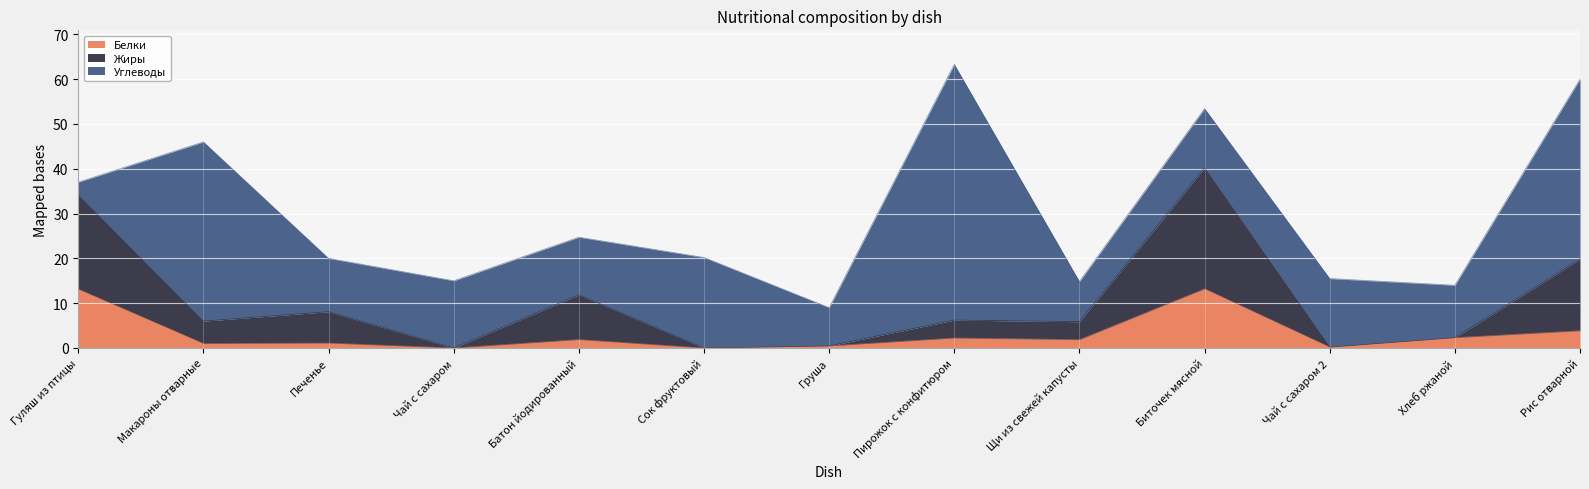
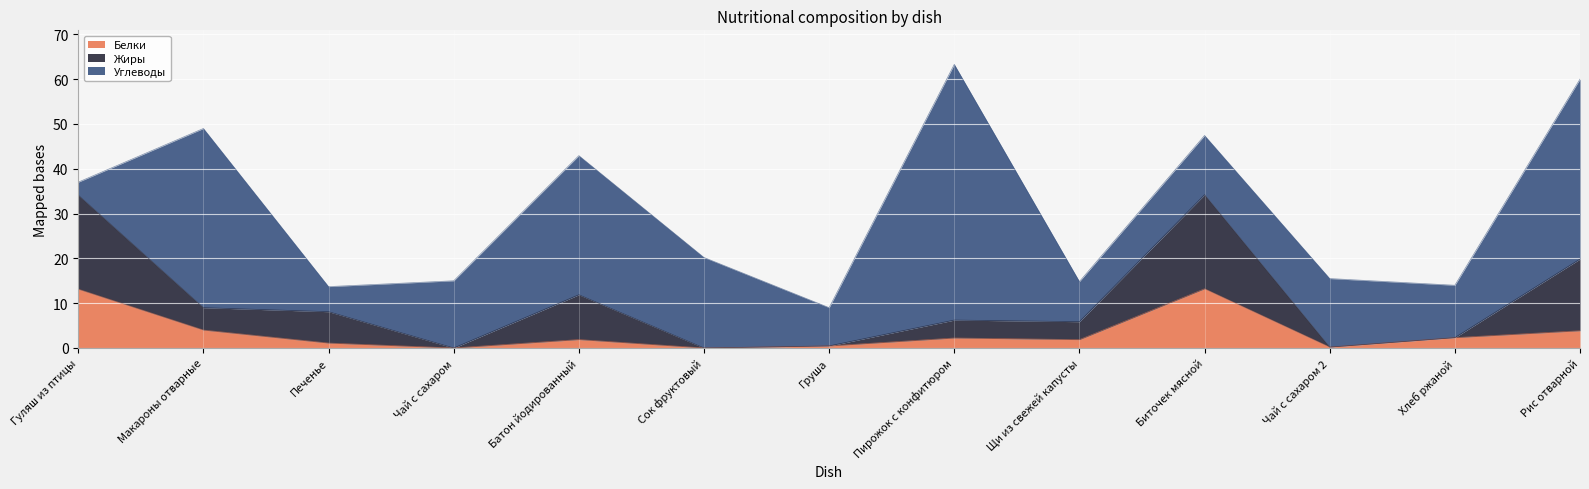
  {
    "Белки": {
      "Гуляш из птицы": 13,
-     "Макароны отварные": 1,
+     "Макароны отварные": 4,
      "Печенье": 1,
      "Батон йодированный": 2,
      "Пирожок с конфитюром": 2,
      "Щи из свежей капусты": 2,
      "Биточек мясной": 13,
      "Рис отварной": 4
    },
    "Жиры": {
      "Гуляш из птицы": 21,
      "Макароны отварные": 5,
      "Печенье": 7,
      "Батон йодированный": 10,
      "Пирожок с конфитюром": 4,
      "Щи из свежей капусты": 4,
-     "Биточек мясной": 27,
+     "Биточек мясной": 21,
      "Рис отварной": 16
    },
    "Углеводы": {
      "Гуляш из птицы": 3,
      "Макароны отварные": 40,
-     "Печенье": 12,
+     "Печенье": 6,
      "Чай с сахаром": 15,
-     "Батон йодированный": 13,
+     "Батон йодированный": 31,
      "Сок фруктовый": 20,
      "Груша": 9,
      "Пирожок с конфитюром": 57,
      "Щи из свежей капусты": 9,
      "Биточек мясной": 13,
      "Чай с сахаром 2": 15,
      "Хлеб ржаной": 12,
      "Рис отварной": 40
    }
  }
